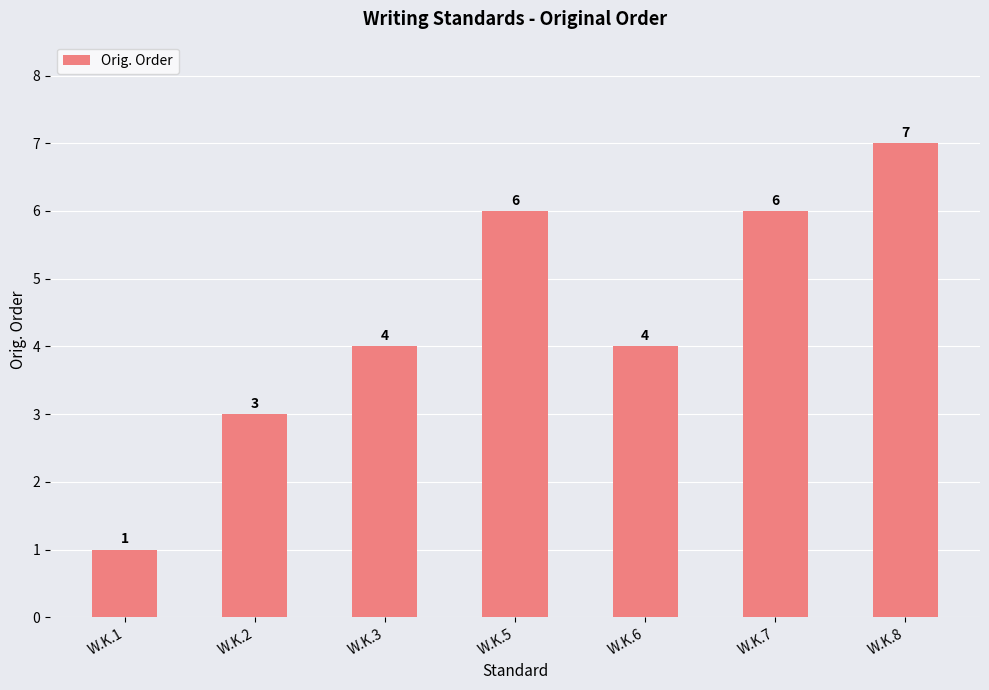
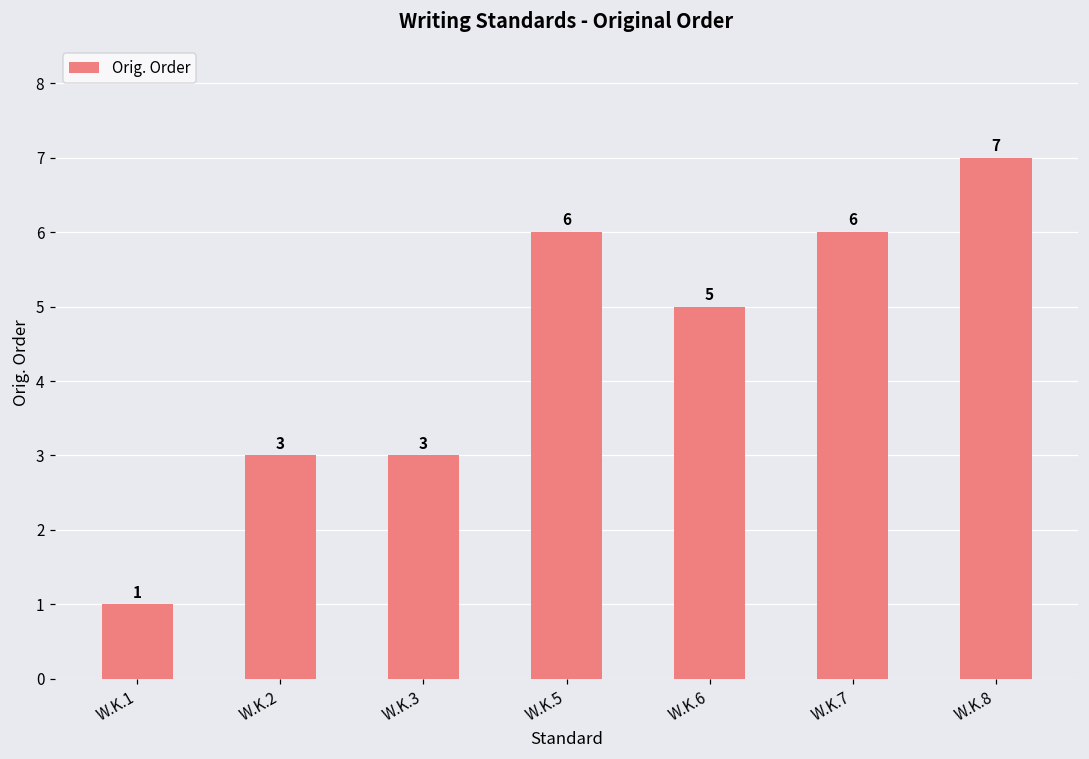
  {
    "W.K.1": 1,
    "W.K.2": 3,
-   "W.K.3": 4,
+   "W.K.3": 3,
    "W.K.5": 6,
-   "W.K.6": 4,
+   "W.K.6": 5,
    "W.K.7": 6,
    "W.K.8": 7
  }
